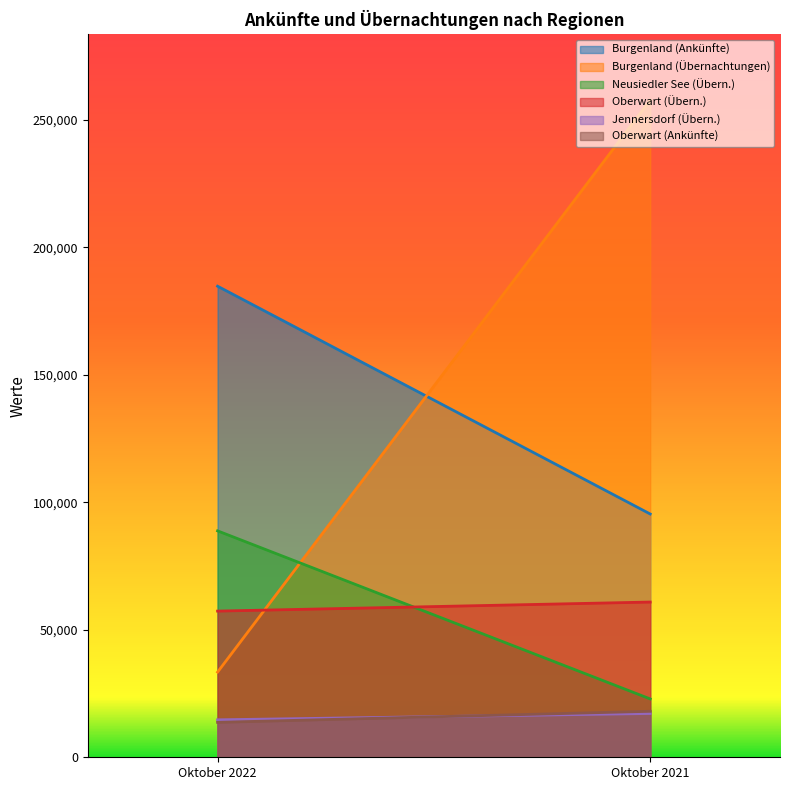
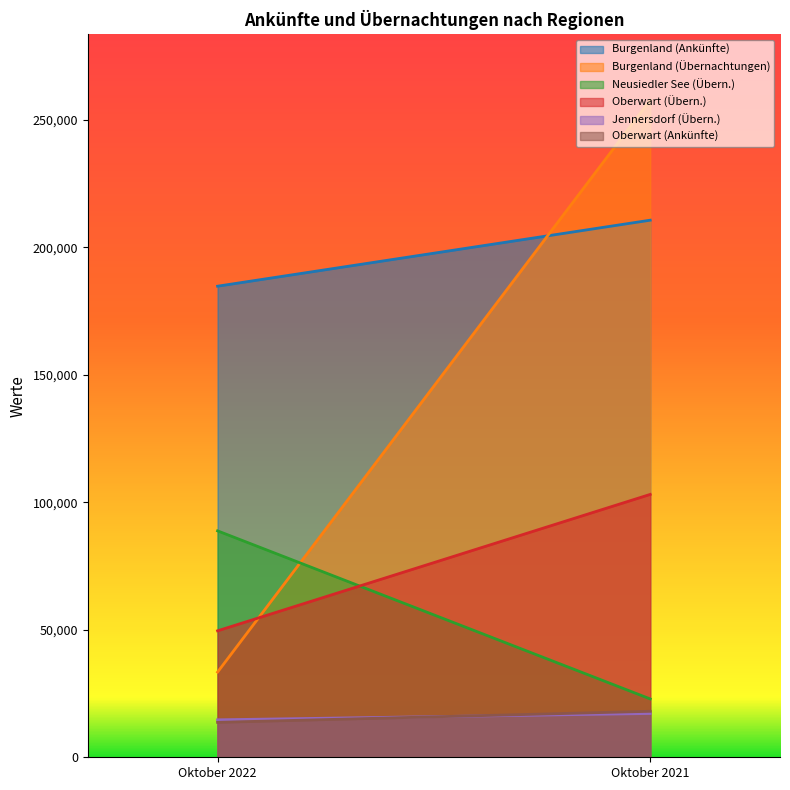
  {
    "Burgenland (Ankünfte)": {
      "Oktober 2022": "185,000",
-     "Oktober 2021": "95,000"
+     "Oktober 2021": "211,000"
    },
    "Burgenland (Übernachtungen)": {
      "Oktober 2022": "33,000"
    },
    "Neusiedler See (Übern.)": {
      "Oktober 2022": "89,000",
      "Oktober 2021": "23,000"
    },
    "Oberwart (Übern.)": {
-     "Oktober 2022": "57,000",
-     "Oktober 2021": "61,000"
+     "Oktober 2022": "50,000",
+     "Oktober 2021": "103,000"
    },
    "Jennersdorf (Übern.)": {
      "Oktober 2022": "15,000"
    },
    "Oberwart (Ankünfte)": {
      "Oktober 2022": "14,000"
    }
  }
